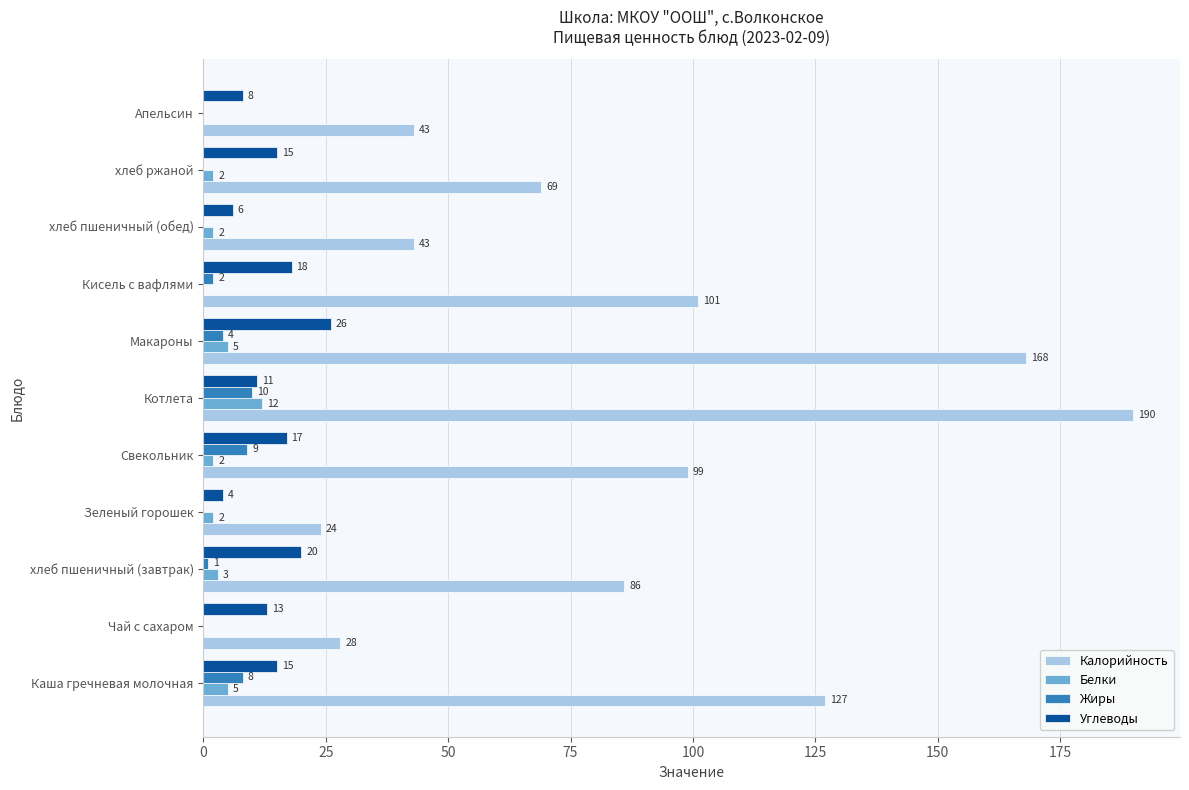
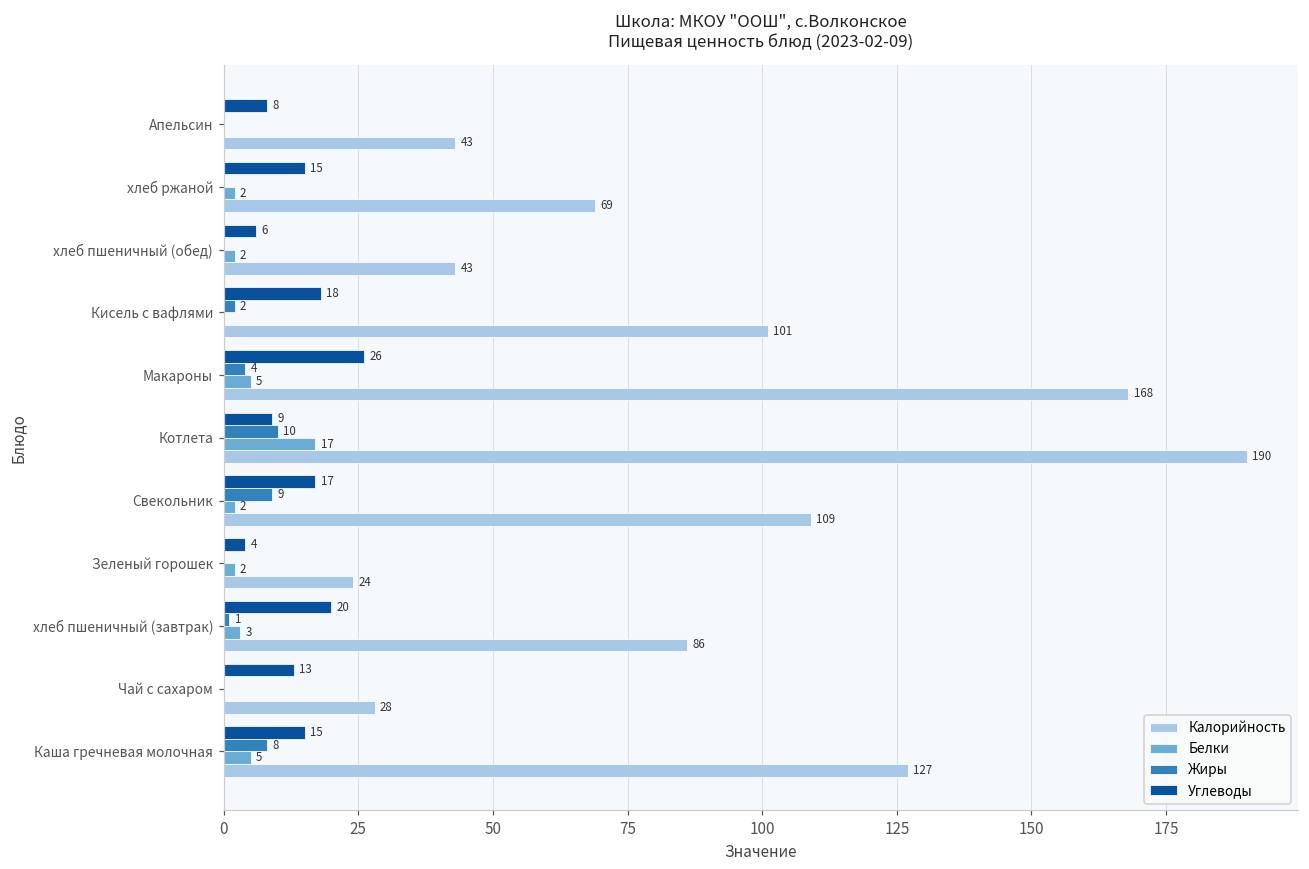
  {
    "Калорийность": {
      "Апельсин": 43,
      "хлеб ржаной": 69,
      "хлеб пшеничный (обед)": 43,
      "Кисель с вафлями": 101,
      "Макароны": 168,
      "Котлета": 190,
-     "Свекольник": 99,
+     "Свекольник": 109,
      "Зеленый горошек": 24,
      "хлеб пшеничный (завтрак)": 86,
      "Чай с сахаром": 28,
      "Каша гречневая молочная": 127
    },
    "Белки": {
      "хлеб ржаной": 2,
      "хлеб пшеничный (обед)": 2,
      "Макароны": 5,
-     "Котлета": 12,
+     "Котлета": 17,
      "Свекольник": 2,
      "Зеленый горошек": 2,
      "хлеб пшеничный (завтрак)": 3,
      "Каша гречневая молочная": 5
    },
    "Жиры": {
      "Кисель с вафлями": 2,
      "Макароны": 4,
      "Котлета": 10,
      "Свекольник": 9,
      "хлеб пшеничный (завтрак)": 1,
      "Каша гречневая молочная": 8
    },
    "Углеводы": {
      "Апельсин": 8,
      "хлеб ржаной": 15,
      "хлеб пшеничный (обед)": 6,
      "Кисель с вафлями": 18,
      "Макароны": 26,
-     "Котлета": 11,
+     "Котлета": 9,
      "Свекольник": 17,
      "Зеленый горошек": 4,
      "хлеб пшеничный (завтрак)": 20,
      "Чай с сахаром": 13,
      "Каша гречневая молочная": 15
    }
  }
